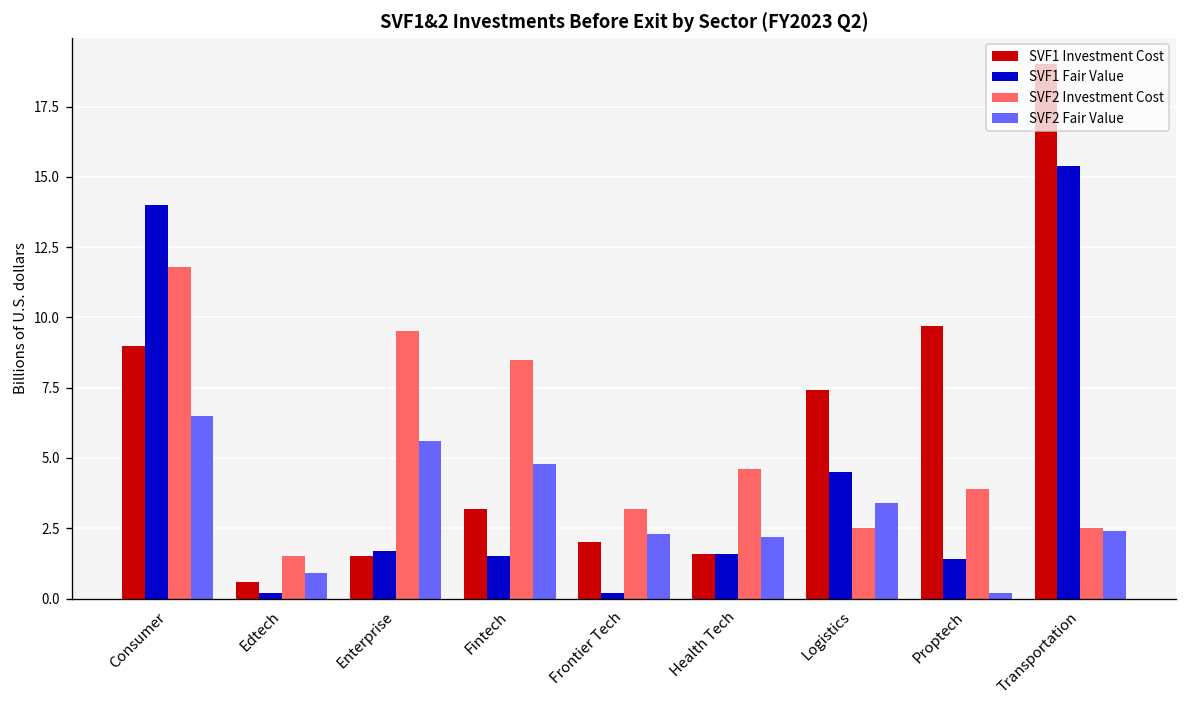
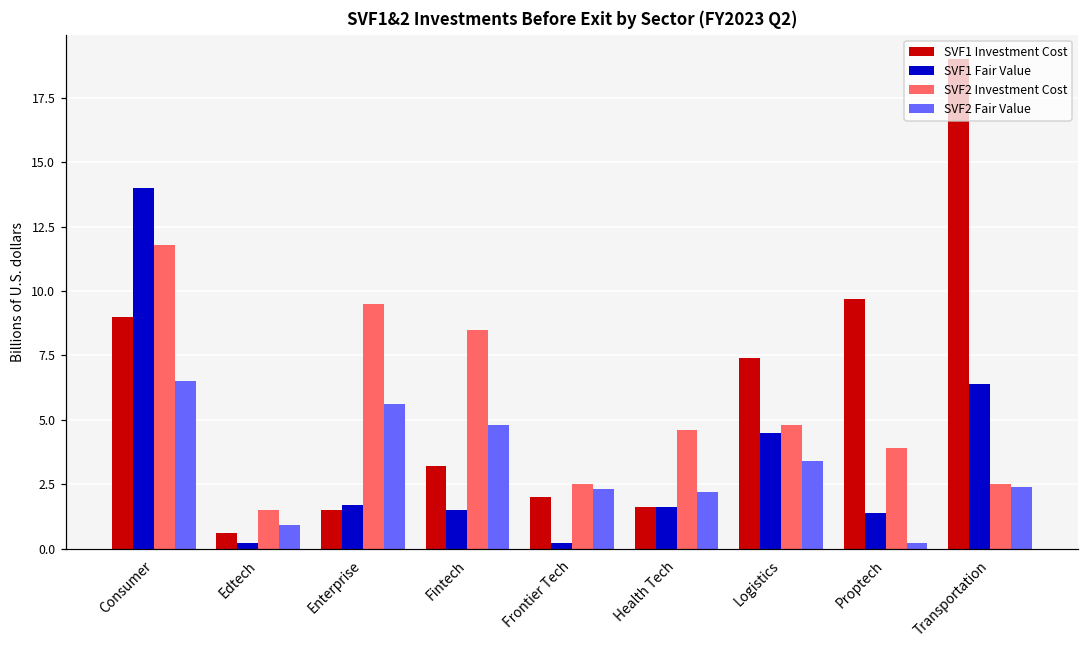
  {
    "SVF1 Investment Cost": {
      "Consumer": 9.0,
      "Edtech": 0.6,
      "Enterprise": 1.5,
      "Fintech": 3.2,
      "Frontier Tech": 2.0,
      "Health Tech": 1.6,
      "Logistics": 7.4,
      "Proptech": 9.7
    },
    "SVF1 Fair Value": {
      "Consumer": 14.0,
      "Edtech": 0.2,
      "Enterprise": 1.7,
      "Fintech": 1.5,
      "Frontier Tech": 0.2,
      "Health Tech": 1.6,
      "Logistics": 4.5,
      "Proptech": 1.4,
-     "Transportation": 15.4
+     "Transportation": 6.4
    },
    "SVF2 Investment Cost": {
      "Consumer": 11.8,
      "Edtech": 1.5,
      "Enterprise": 9.5,
      "Fintech": 8.5,
-     "Frontier Tech": 3.2,
+     "Frontier Tech": 2.5,
      "Health Tech": 4.6,
-     "Logistics": 2.5,
+     "Logistics": 4.8,
      "Proptech": 3.9,
      "Transportation": 2.5
    },
    "SVF2 Fair Value": {
      "Consumer": 6.5,
      "Edtech": 0.9,
      "Enterprise": 5.6,
      "Fintech": 4.8,
      "Frontier Tech": 2.3,
      "Health Tech": 2.2,
      "Logistics": 3.4,
      "Proptech": 0.2,
      "Transportation": 2.4
    }
  }
